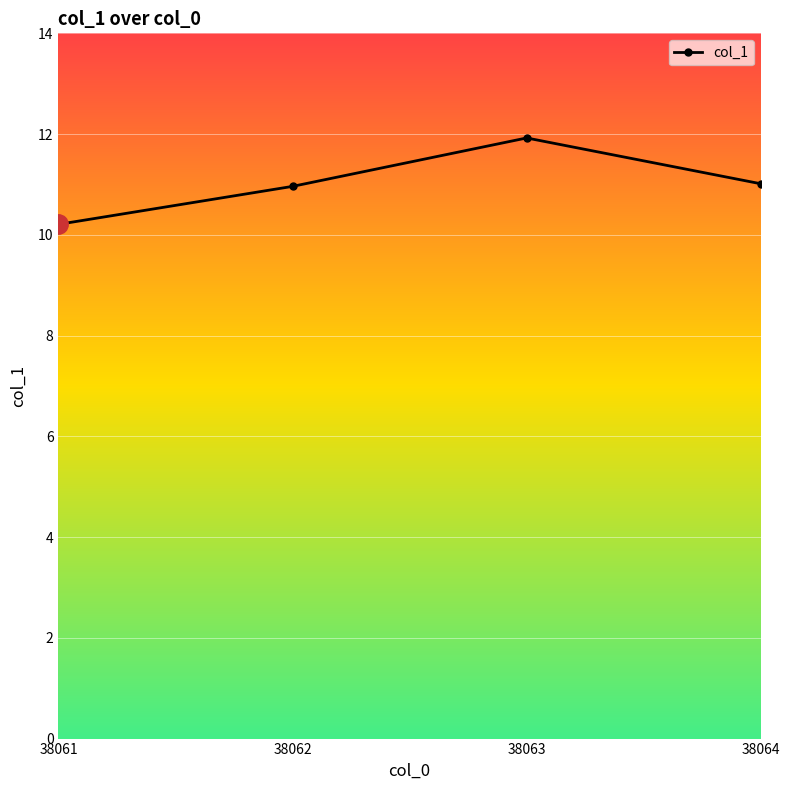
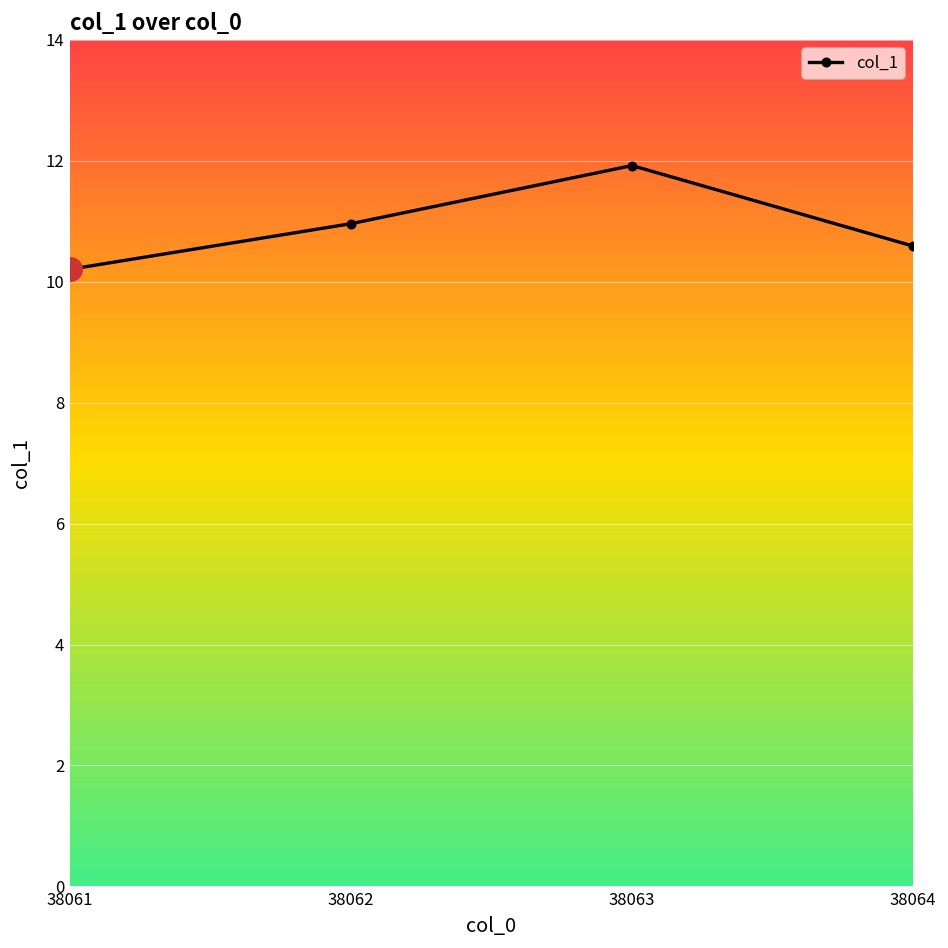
  {
    "col_1": {
      "38062": 11.0,
      "38063": 11.9,
-     "38064": 11.0
+     "38064": 10.6
    }
  }
